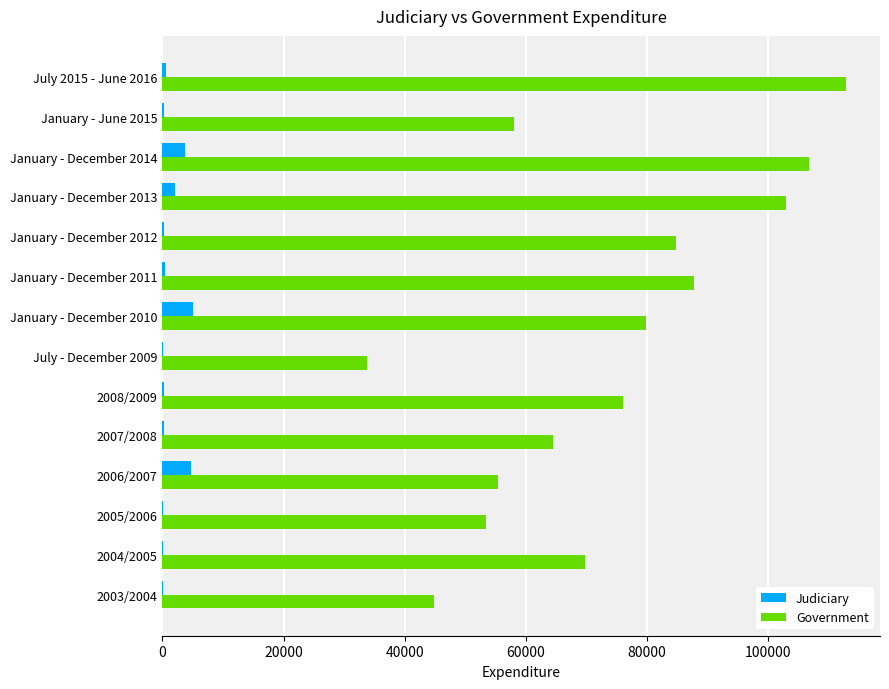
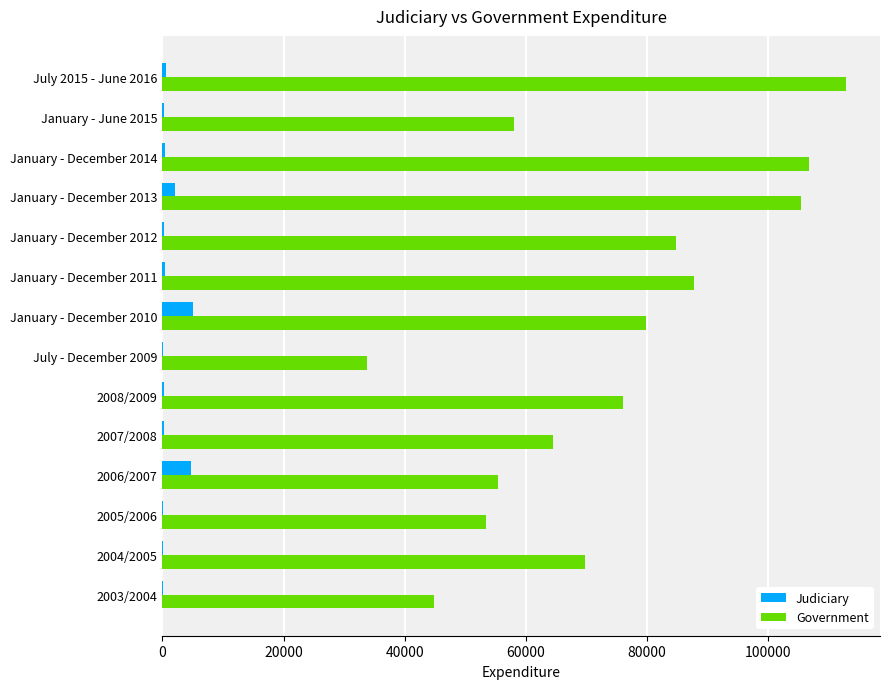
  {
    "Judiciary": {
      "July 2015 - June 2016": 1000,
-     "January - December 2014": 4000,
+     "January - December 2014": 0,
      "January - December 2013": 2000,
      "January - December 2010": 5000,
      "2006/2007": 5000
    },
    "Government": {
      "July 2015 - June 2016": 113000,
      "January - June 2015": 58000,
      "January - December 2014": 107000,
-     "January - December 2013": 103000,
+     "January - December 2013": 105000,
      "January - December 2012": 85000,
      "January - December 2011": 88000,
      "January - December 2010": 80000,
      "July - December 2009": 34000,
      "2008/2009": 76000,
      "2007/2008": 64000,
      "2006/2007": 55000,
      "2005/2006": 53000,
      "2004/2005": 70000,
      "2003/2004": 45000
    }
  }
